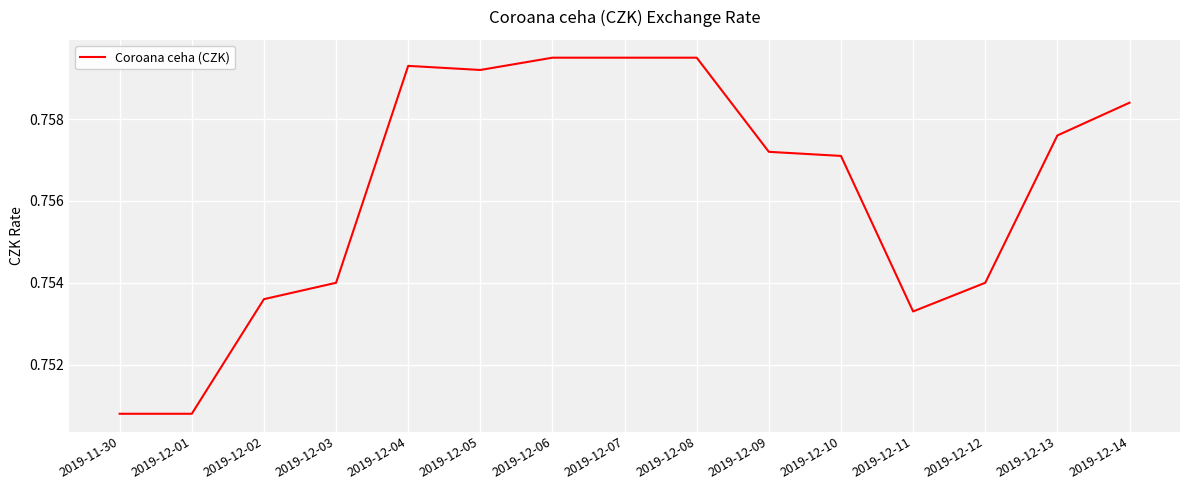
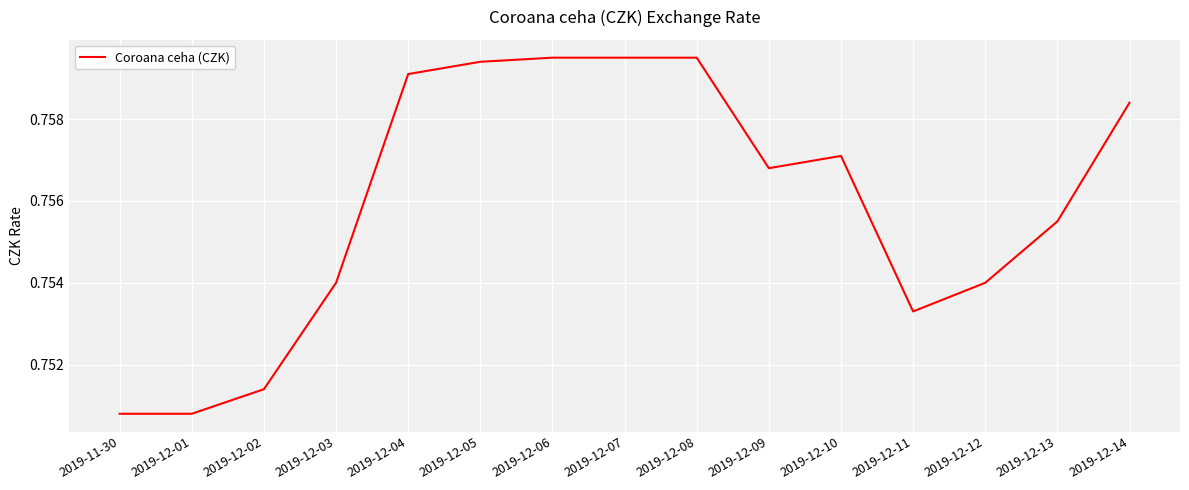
  {
    "2019-11-30": 0.7508,
    "2019-12-01": 0.7508,
-   "2019-12-02": 0.7536,
+   "2019-12-02": 0.7514,
    "2019-12-03": 0.7540,
-   "2019-12-04": 0.7593,
-   "2019-12-05": 0.7592,
+   "2019-12-04": 0.7591,
+   "2019-12-05": 0.7594,
    "2019-12-06": 0.7595,
    "2019-12-07": 0.7595,
    "2019-12-08": 0.7595,
-   "2019-12-09": 0.7572,
+   "2019-12-09": 0.7568,
    "2019-12-10": 0.7571,
    "2019-12-11": 0.7533,
    "2019-12-12": 0.7540,
-   "2019-12-13": 0.7576,
+   "2019-12-13": 0.7555,
    "2019-12-14": 0.7584
  }
